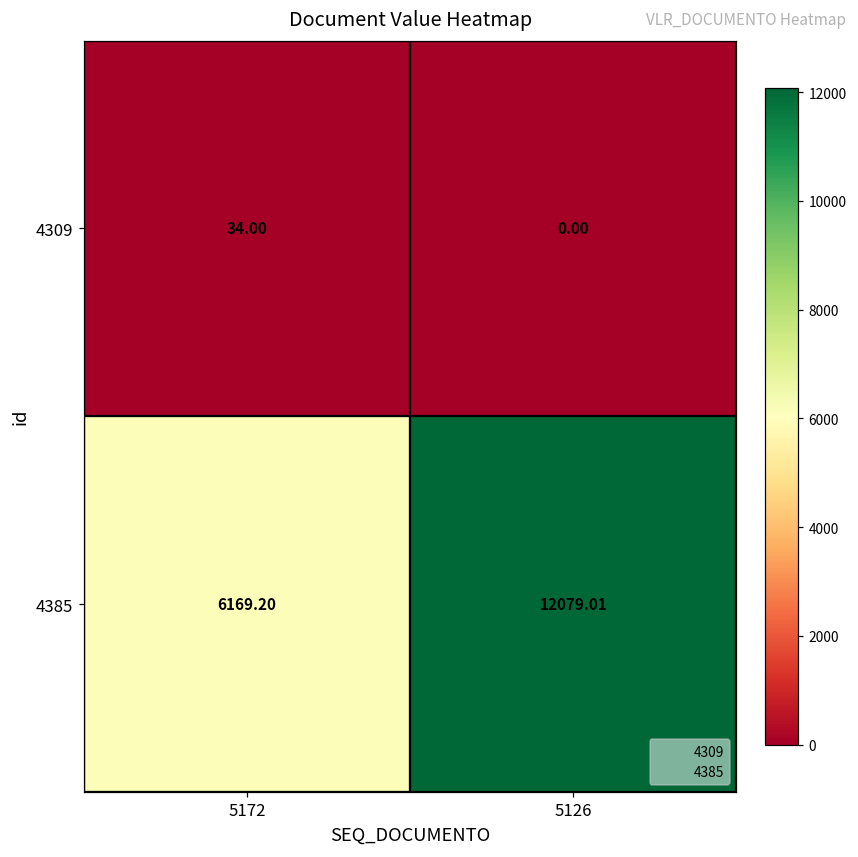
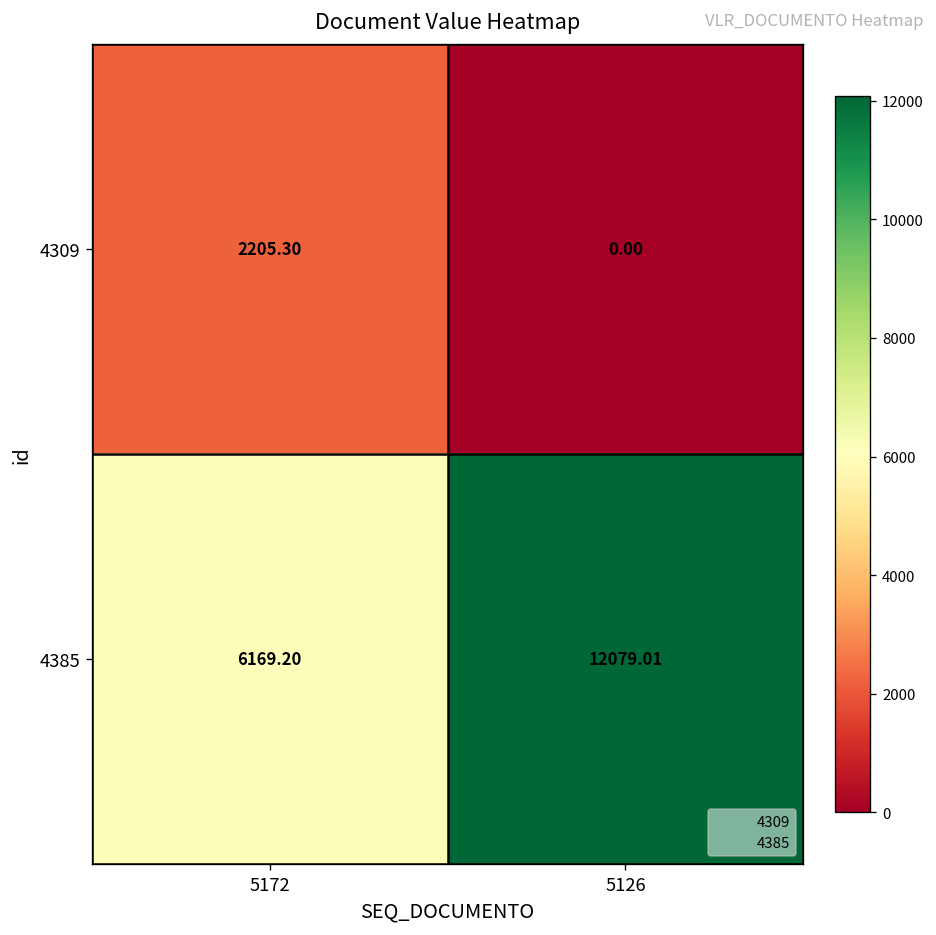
  {
    "4309": {
-     "5172": 34.00,
+     "5172": 2205.30,
      "5126": 0.00
    },
    "4385": {
      "5172": 6169.20,
      "5126": 12079.01
    }
  }
